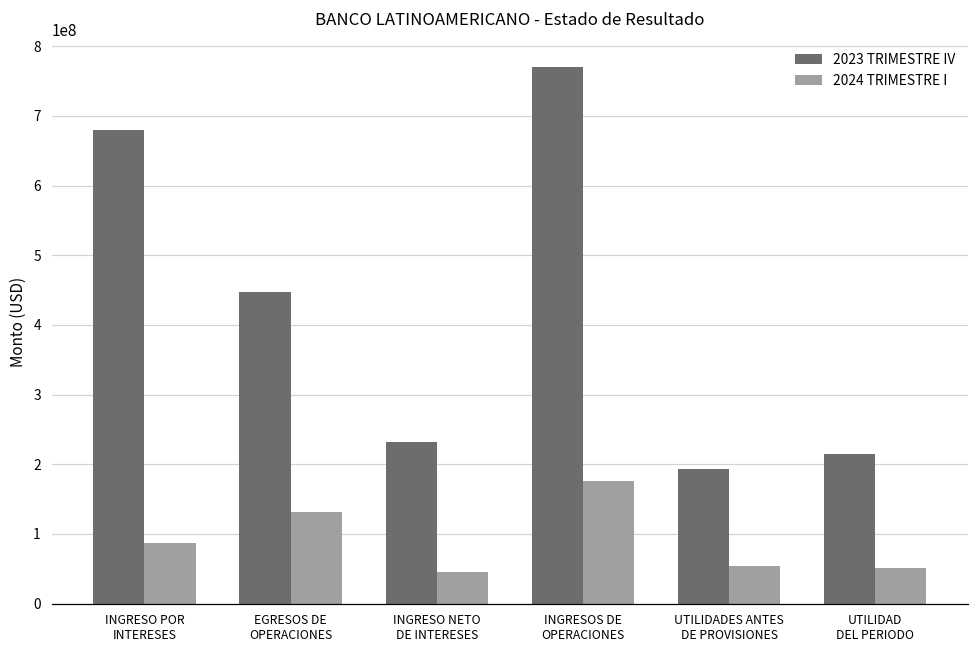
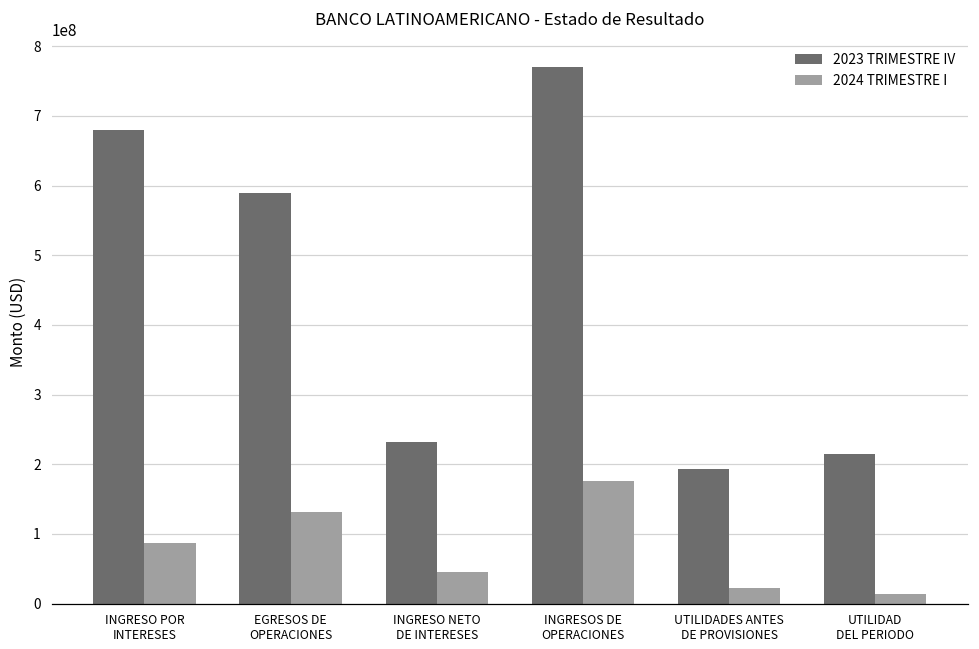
  {
    "2023 TRIMESTRE IV": {
      "INGRESO POR INTERESES": 680000000,
-     "EGRESOS DE OPERACIONES": 450000000,
+     "EGRESOS DE OPERACIONES": 590000000,
      "INGRESO NETO DE INTERESES": 230000000,
      "INGRESOS DE OPERACIONES": 770000000,
      "UTILIDADES ANTES DE PROVISIONES": 190000000,
      "UTILIDAD DEL PERIODO": 210000000
    },
    "2024 TRIMESTRE I": {
      "INGRESO POR INTERESES": 90000000,
      "EGRESOS DE OPERACIONES": 130000000,
      "INGRESO NETO DE INTERESES": 50000000,
      "INGRESOS DE OPERACIONES": 180000000,
-     "UTILIDADES ANTES DE PROVISIONES": 50000000,
-     "UTILIDAD DEL PERIODO": 50000000
+     "UTILIDADES ANTES DE PROVISIONES": 20000000,
+     "UTILIDAD DEL PERIODO": 10000000
    }
  }
